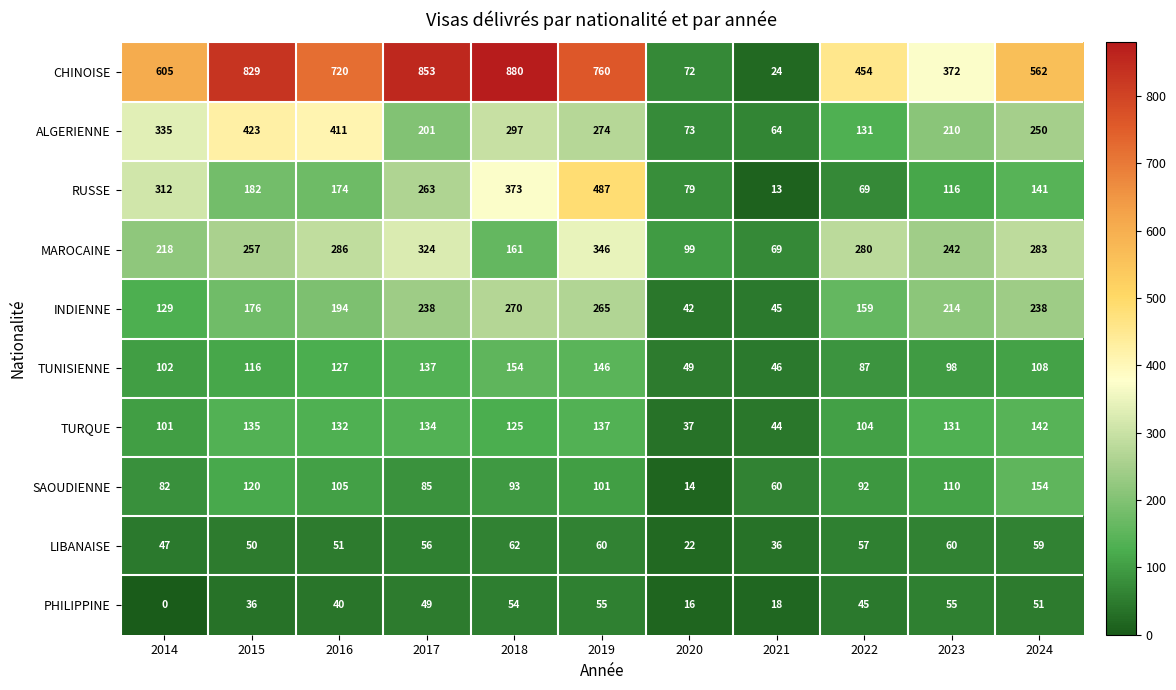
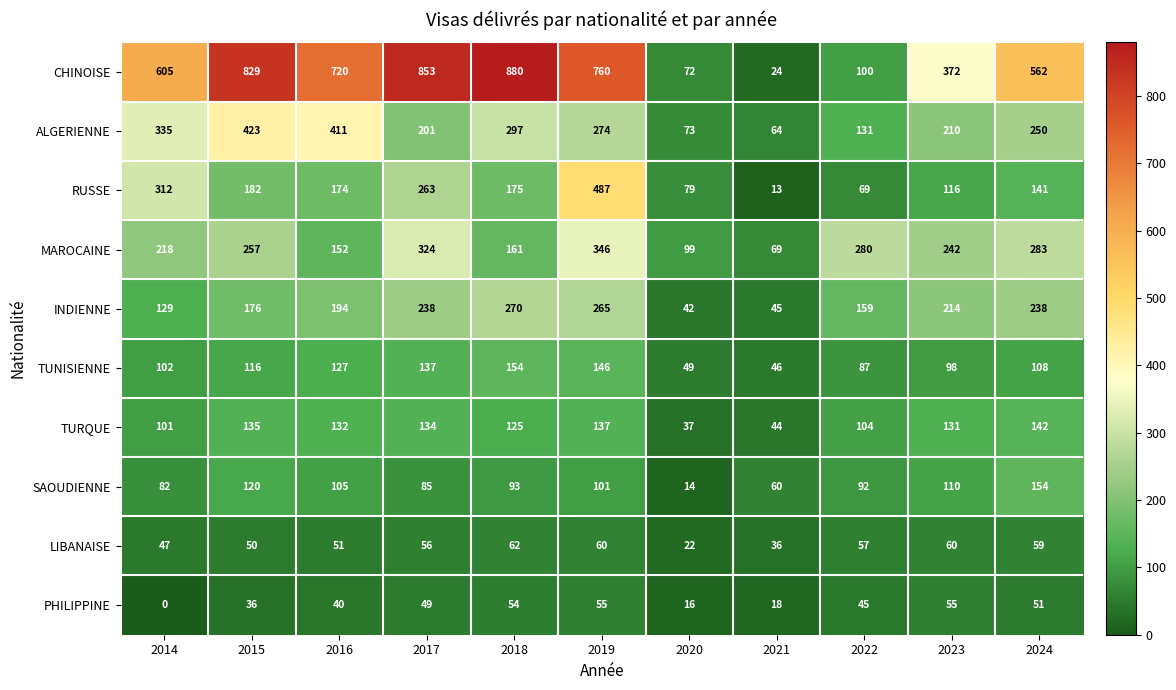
  {
    "CHINOISE": {
      "2014": 605,
      "2015": 829,
      "2016": 720,
      "2017": 853,
      "2018": 880,
      "2019": 760,
      "2020": 72,
      "2021": 24,
-     "2022": 454,
+     "2022": 100,
      "2023": 372,
      "2024": 562
    },
    "ALGERIENNE": {
      "2014": 335,
      "2015": 423,
      "2016": 411,
      "2017": 201,
      "2018": 297,
      "2019": 274,
      "2020": 73,
      "2021": 64,
      "2022": 131,
      "2023": 210,
      "2024": 250
    },
    "RUSSE": {
      "2014": 312,
      "2015": 182,
      "2016": 174,
      "2017": 263,
-     "2018": 373,
+     "2018": 175,
      "2019": 487,
      "2020": 79,
      "2021": 13,
      "2022": 69,
      "2023": 116,
      "2024": 141
    },
    "MAROCAINE": {
      "2014": 218,
      "2015": 257,
-     "2016": 286,
+     "2016": 152,
      "2017": 324,
      "2018": 161,
      "2019": 346,
      "2020": 99,
      "2021": 69,
      "2022": 280,
      "2023": 242,
      "2024": 283
    },
    "INDIENNE": {
      "2014": 129,
      "2015": 176,
      "2016": 194,
      "2017": 238,
      "2018": 270,
      "2019": 265,
      "2020": 42,
      "2021": 45,
      "2022": 159,
      "2023": 214,
      "2024": 238
    },
    "TUNISIENNE": {
      "2014": 102,
      "2015": 116,
      "2016": 127,
      "2017": 137,
      "2018": 154,
      "2019": 146,
      "2020": 49,
      "2021": 46,
      "2022": 87,
      "2023": 98,
      "2024": 108
    },
    "TURQUE": {
      "2014": 101,
      "2015": 135,
      "2016": 132,
      "2017": 134,
      "2018": 125,
      "2019": 137,
      "2020": 37,
      "2021": 44,
      "2022": 104,
      "2023": 131,
      "2024": 142
    },
    "SAOUDIENNE": {
      "2014": 82,
      "2015": 120,
      "2016": 105,
      "2017": 85,
      "2018": 93,
      "2019": 101,
      "2020": 14,
      "2021": 60,
      "2022": 92,
      "2023": 110,
      "2024": 154
    },
    "LIBANAISE": {
      "2014": 47,
      "2015": 50,
      "2016": 51,
      "2017": 56,
      "2018": 62,
      "2019": 60,
      "2020": 22,
      "2021": 36,
      "2022": 57,
      "2023": 60,
      "2024": 59
    },
    "PHILIPPINE": {
      "2014": 0,
      "2015": 36,
      "2016": 40,
      "2017": 49,
      "2018": 54,
      "2019": 55,
      "2020": 16,
      "2021": 18,
      "2022": 45,
      "2023": 55,
      "2024": 51
    }
  }
